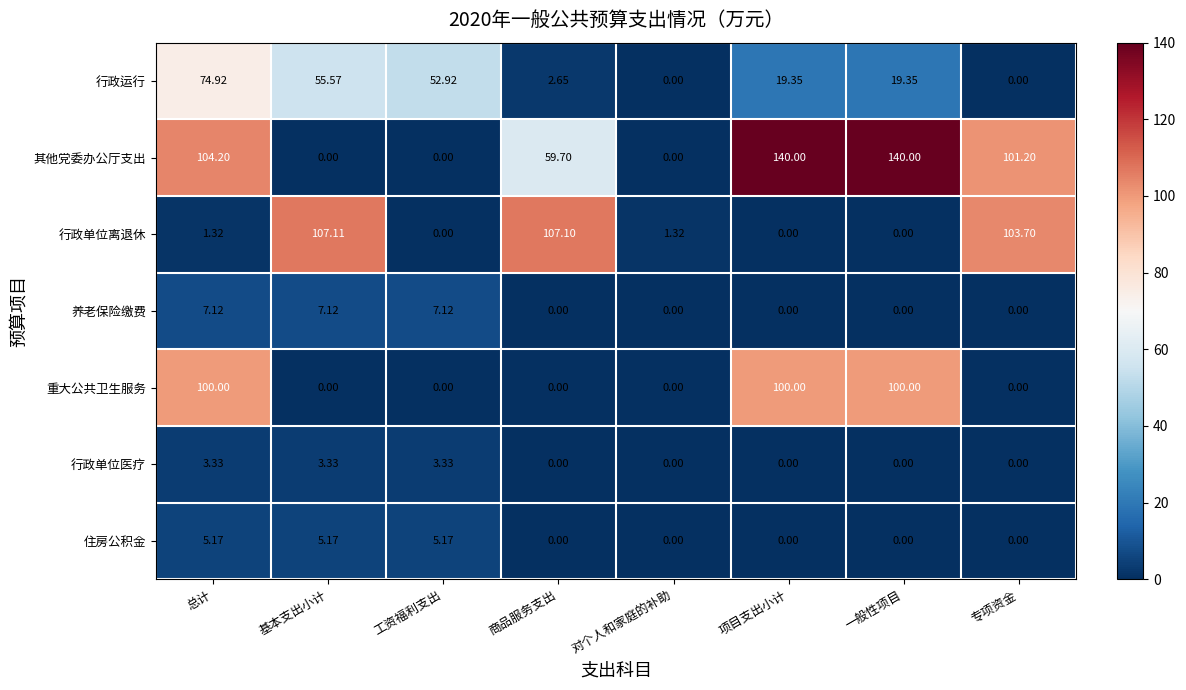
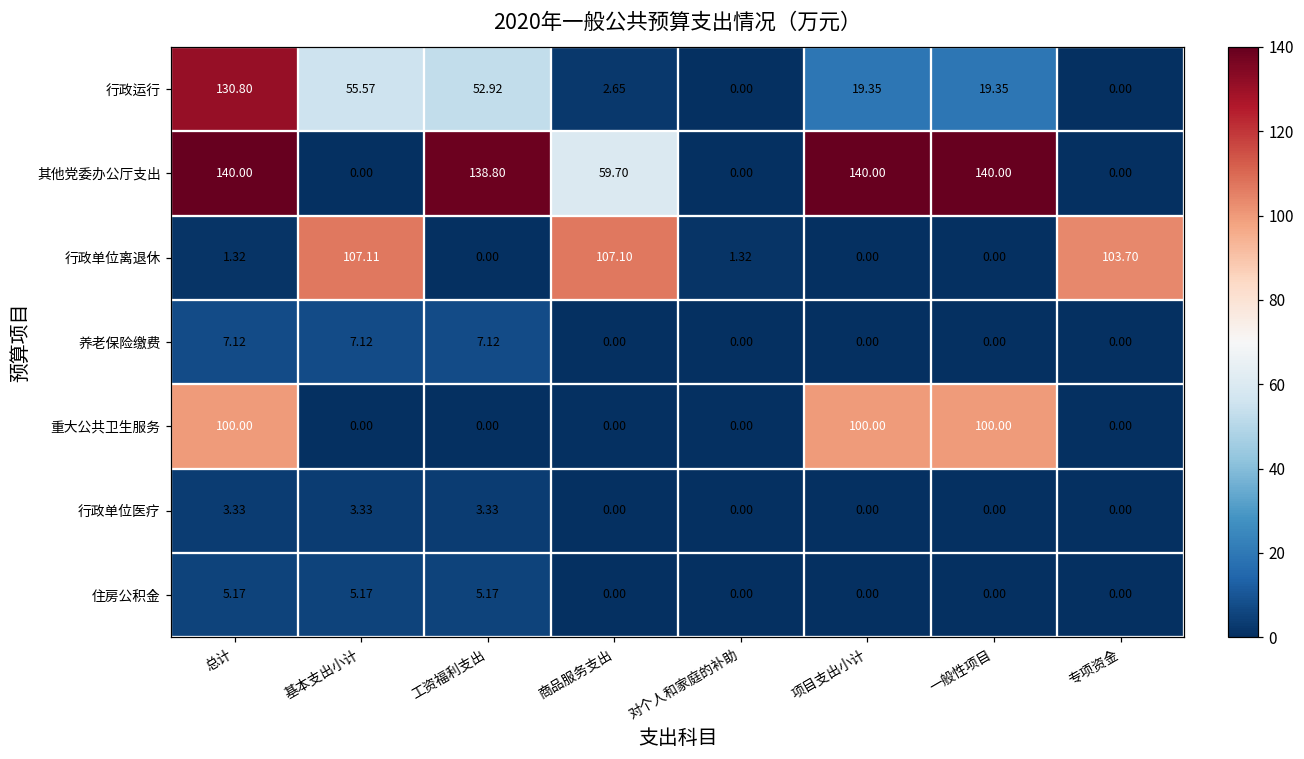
  {
    "行政运行": {
-     "总计": 74.92,
+     "总计": 130.80,
      "基本支出小计": 55.57,
      "工资福利支出": 52.92,
      "商品服务支出": 2.65,
      "对个人和家庭的补助": 0.00,
      "项目支出小计": 19.35,
      "一般性项目": 19.35,
      "专项资金": 0.00
    },
    "其他党委办公厅支出": {
-     "总计": 104.20,
+     "总计": 140.00,
      "基本支出小计": 0.00,
-     "工资福利支出": 0.00,
+     "工资福利支出": 138.80,
      "商品服务支出": 59.70,
      "对个人和家庭的补助": 0.00,
      "项目支出小计": 140.00,
      "一般性项目": 140.00,
-     "专项资金": 101.20
+     "专项资金": 0.00
    },
    "行政单位离退休": {
      "总计": 1.32,
      "基本支出小计": 107.11,
      "工资福利支出": 0.00,
      "商品服务支出": 107.10,
      "对个人和家庭的补助": 1.32,
      "项目支出小计": 0.00,
      "一般性项目": 0.00,
      "专项资金": 103.70
    },
    "养老保险缴费": {
      "总计": 7.12,
      "基本支出小计": 7.12,
      "工资福利支出": 7.12,
      "商品服务支出": 0.00,
      "对个人和家庭的补助": 0.00,
      "项目支出小计": 0.00,
      "一般性项目": 0.00,
      "专项资金": 0.00
    },
    "重大公共卫生服务": {
      "总计": 100.00,
      "基本支出小计": 0.00,
      "工资福利支出": 0.00,
      "商品服务支出": 0.00,
      "对个人和家庭的补助": 0.00,
      "项目支出小计": 100.00,
      "一般性项目": 100.00,
      "专项资金": 0.00
    },
    "行政单位医疗": {
      "总计": 3.33,
      "基本支出小计": 3.33,
      "工资福利支出": 3.33,
      "商品服务支出": 0.00,
      "对个人和家庭的补助": 0.00,
      "项目支出小计": 0.00,
      "一般性项目": 0.00,
      "专项资金": 0.00
    },
    "住房公积金": {
      "总计": 5.17,
      "基本支出小计": 5.17,
      "工资福利支出": 5.17,
      "商品服务支出": 0.00,
      "对个人和家庭的补助": 0.00,
      "项目支出小计": 0.00,
      "一般性项目": 0.00,
      "专项资金": 0.00
    }
  }
